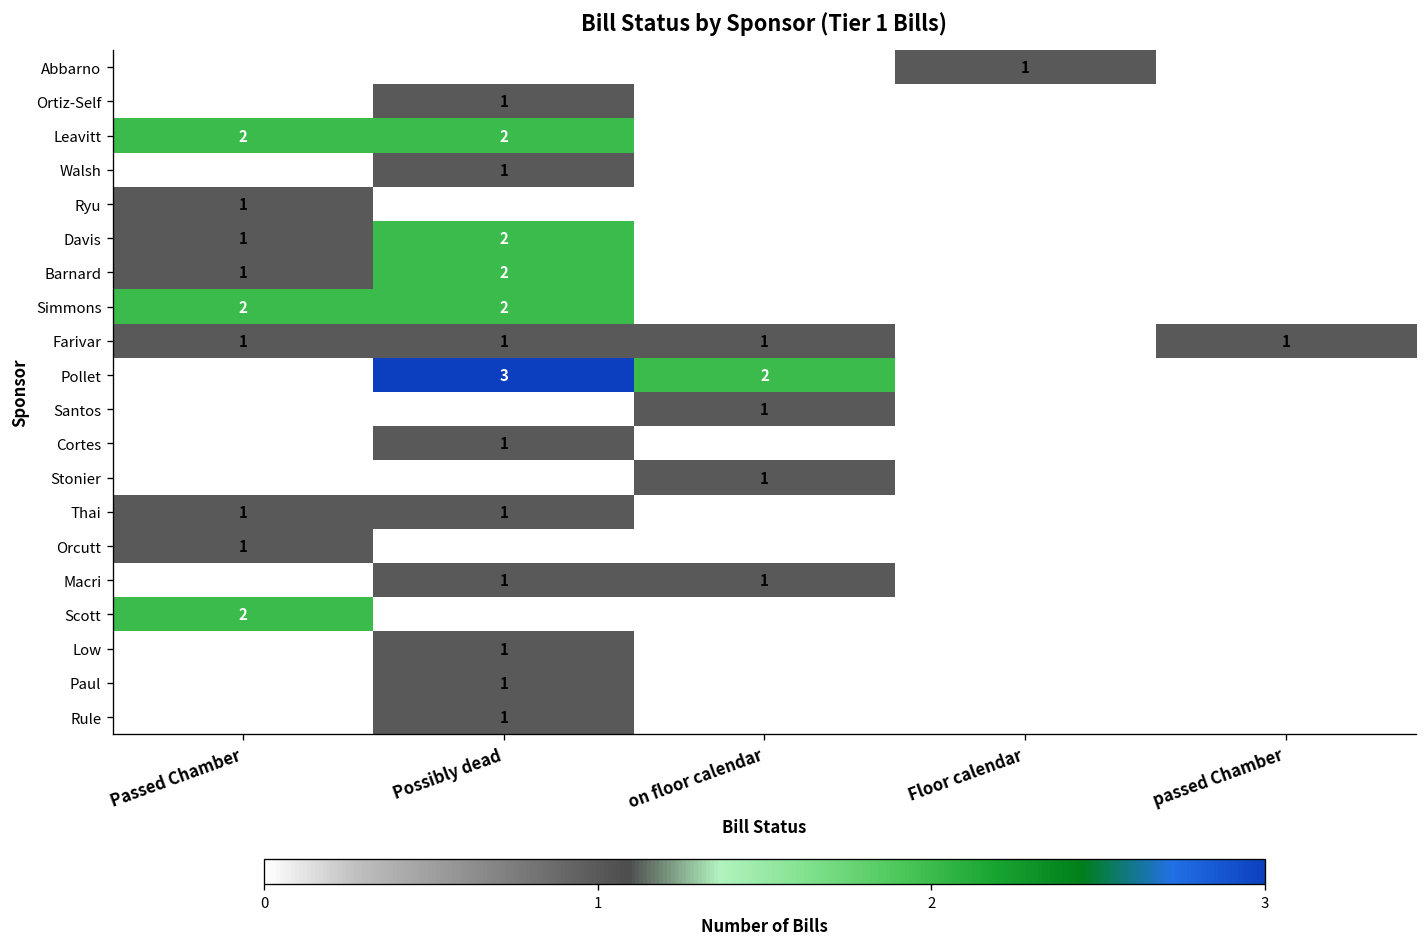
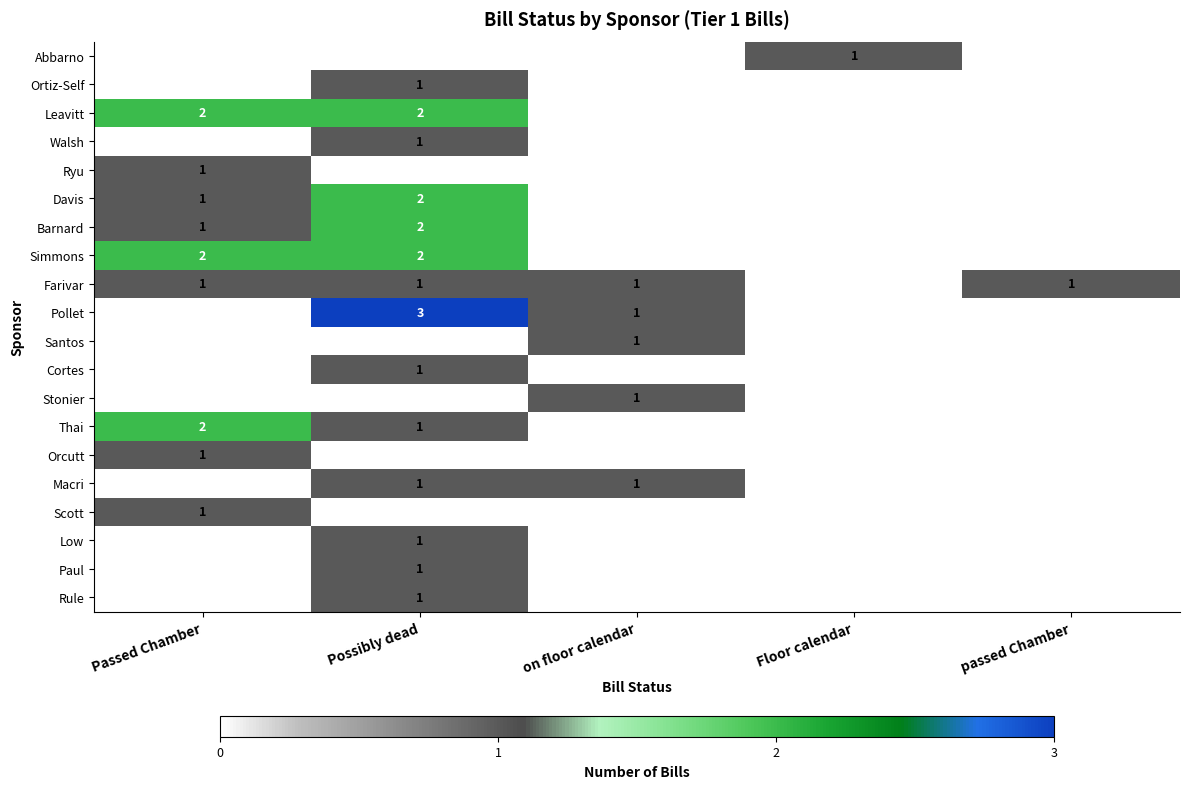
  {
    "Abbarno": {
      "Floor calendar": 1
    },
    "Ortiz-Self": {
      "Possibly dead": 1
    },
    "Leavitt": {
      "Passed Chamber": 2,
      "Possibly dead": 2
    },
    "Walsh": {
      "Possibly dead": 1
    },
    "Ryu": {
      "Passed Chamber": 1
    },
    "Davis": {
      "Passed Chamber": 1,
      "Possibly dead": 2
    },
    "Barnard": {
      "Passed Chamber": 1,
      "Possibly dead": 2
    },
    "Simmons": {
      "Passed Chamber": 2,
      "Possibly dead": 2
    },
    "Farivar": {
      "Passed Chamber": 1,
      "Possibly dead": 1,
      "on floor calendar": 1,
      "passed Chamber": 1
    },
    "Pollet": {
      "Possibly dead": 3,
-     "on floor calendar": 2
+     "on floor calendar": 1
    },
    "Santos": {
      "on floor calendar": 1
    },
    "Cortes": {
      "Possibly dead": 1
    },
    "Stonier": {
      "on floor calendar": 1
    },
    "Thai": {
-     "Passed Chamber": 1,
+     "Passed Chamber": 2,
      "Possibly dead": 1
    },
    "Orcutt": {
      "Passed Chamber": 1
    },
    "Macri": {
      "Possibly dead": 1,
      "on floor calendar": 1
    },
    "Scott": {
-     "Passed Chamber": 2
+     "Passed Chamber": 1
    },
    "Low": {
      "Possibly dead": 1
    },
    "Paul": {
      "Possibly dead": 1
    },
    "Rule": {
      "Possibly dead": 1
    }
  }
